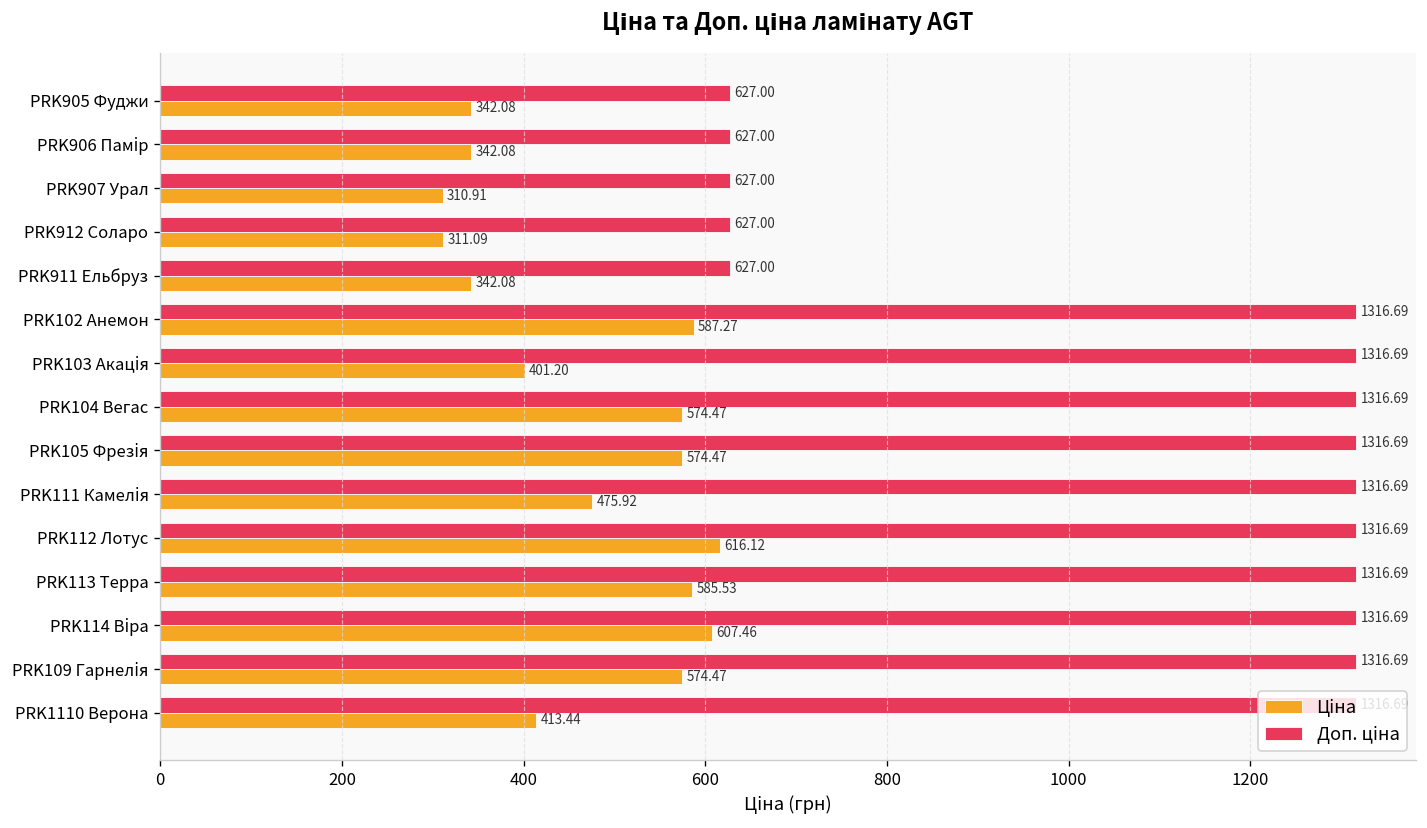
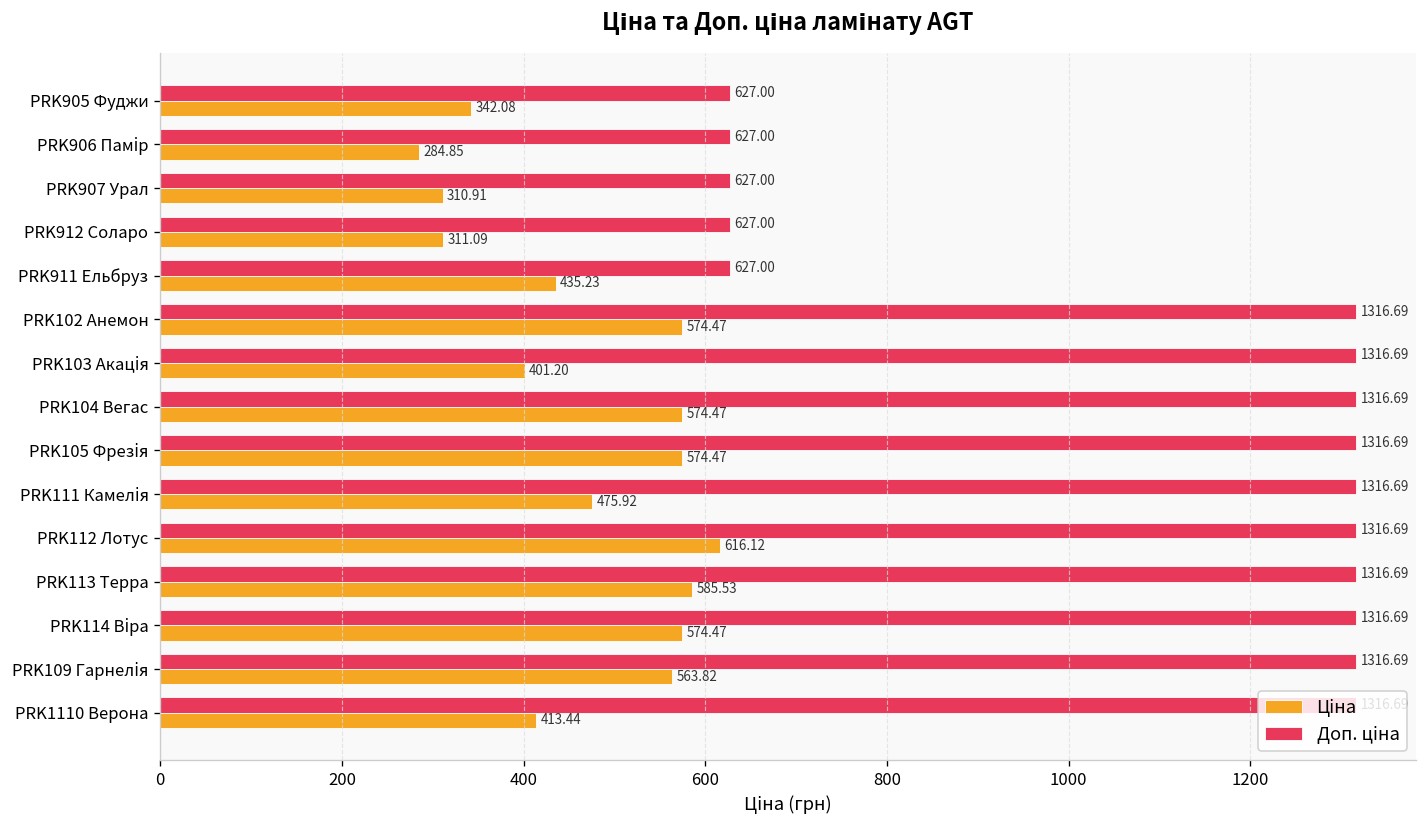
  {
    "Ціна": {
      "PRK905 Фуджи": 342.08,
-     "PRK906 Памір": 342.08,
+     "PRK906 Памір": 284.85,
      "PRK907 Урал": 310.91,
      "PRK912 Соларо": 311.09,
-     "PRK911 Ельбруз": 342.08,
-     "PRK102 Анемон": 587.27,
+     "PRK911 Ельбруз": 435.23,
+     "PRK102 Анемон": 574.47,
      "PRK103 Акація": 401.20,
      "PRK104 Вегас": 574.47,
      "PRK105 Фрезія": 574.47,
      "PRK111 Камелія": 475.92,
      "PRK112 Лотус": 616.12,
      "PRK113 Терра": 585.53,
-     "PRK114 Віра": 607.46,
-     "PRK109 Гарнелія": 574.47,
+     "PRK114 Віра": 574.47,
+     "PRK109 Гарнелія": 563.82,
      "PRK1110 Верона": 413.44
    },
    "Доп. ціна": {
      "PRK905 Фуджи": 627.00,
      "PRK906 Памір": 627.00,
      "PRK907 Урал": 627.00,
      "PRK912 Соларо": 627.00,
      "PRK911 Ельбруз": 627.00,
      "PRK102 Анемон": 1316.69,
      "PRK103 Акація": 1316.69,
      "PRK104 Вегас": 1316.69,
      "PRK105 Фрезія": 1316.69,
      "PRK111 Камелія": 1316.69,
      "PRK112 Лотус": 1316.69,
      "PRK113 Терра": 1316.69,
      "PRK114 Віра": 1316.69,
      "PRK109 Гарнелія": 1316.69
    }
  }
